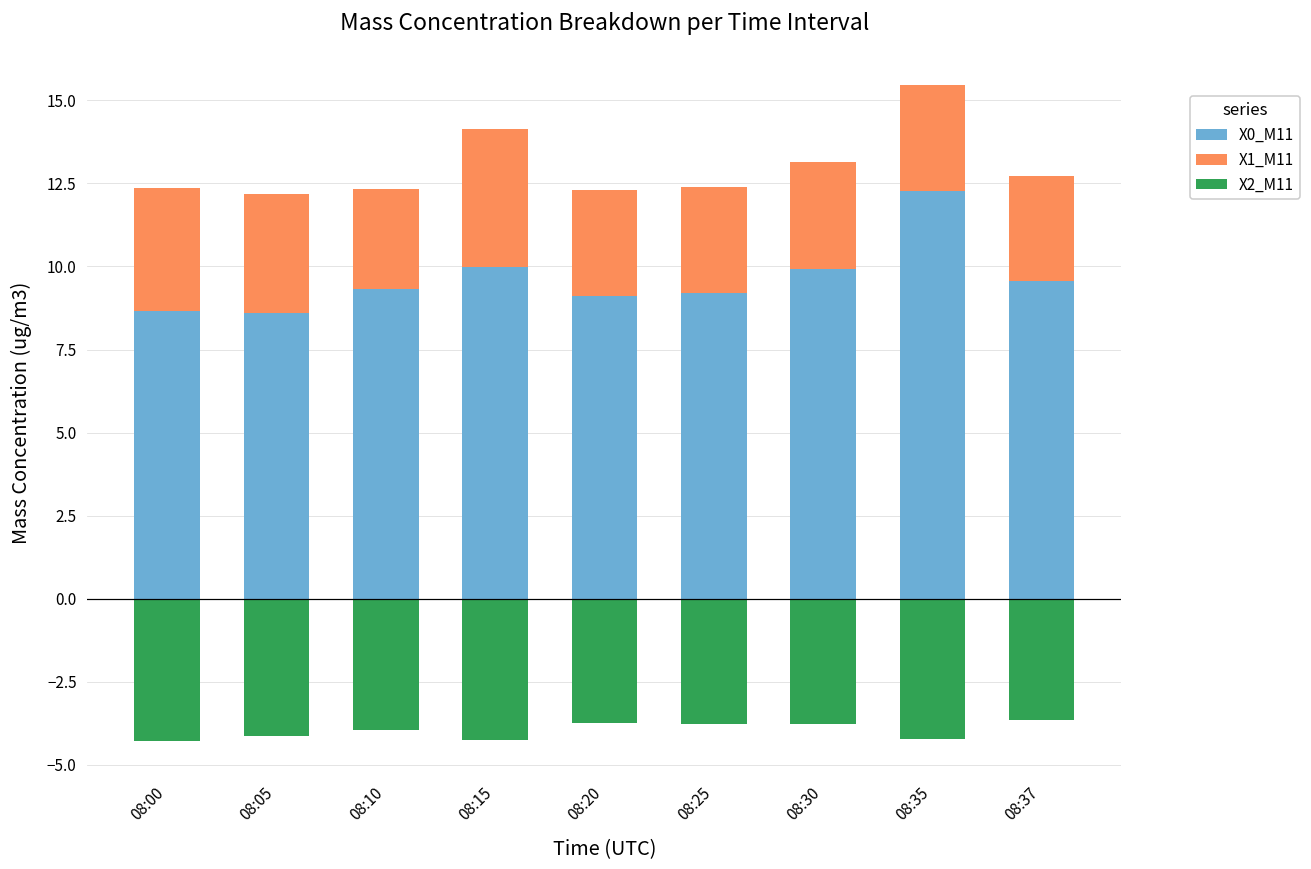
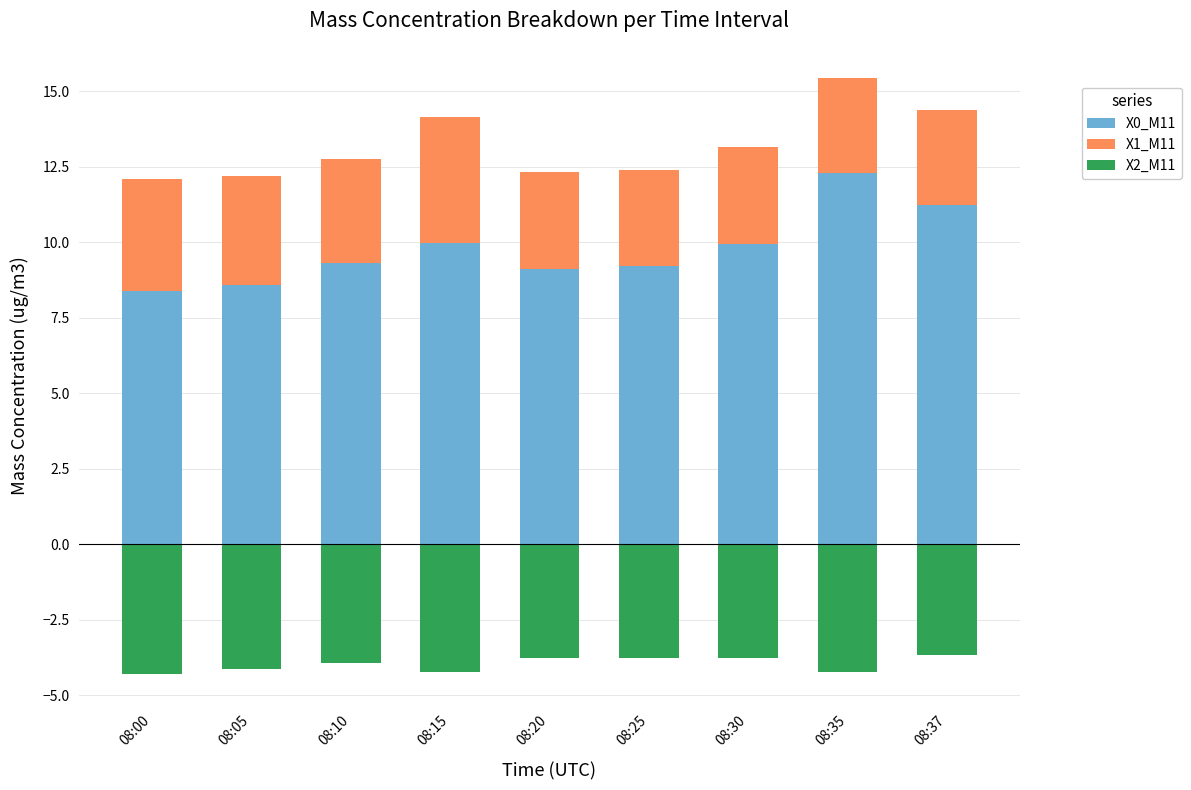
  {
    "X0_M11": {
-     "08:00": 8.7,
+     "08:00": 8.4,
      "08:05": 8.6,
      "08:10": 9.3,
      "08:15": 10.0,
      "08:20": 9.1,
      "08:25": 9.2,
      "08:30": 9.9,
      "08:35": 12.3,
-     "08:37": 9.6
+     "08:37": 11.2
    },
    "X1_M11": {
      "08:00": 3.7,
      "08:05": 3.6,
-     "08:10": 3.0,
+     "08:10": 3.4,
      "08:15": 4.2,
      "08:20": 3.2,
      "08:25": 3.2,
      "08:30": 3.2,
      "08:35": 3.2,
      "08:37": 3.2
    },
    "X2_M11": {
      "08:00": -4.3,
      "08:05": -4.1,
      "08:10": -3.9,
      "08:15": -4.2,
      "08:20": -3.8,
      "08:25": -3.8,
      "08:30": -3.8,
      "08:35": -4.2,
      "08:37": -3.7
    }
  }
